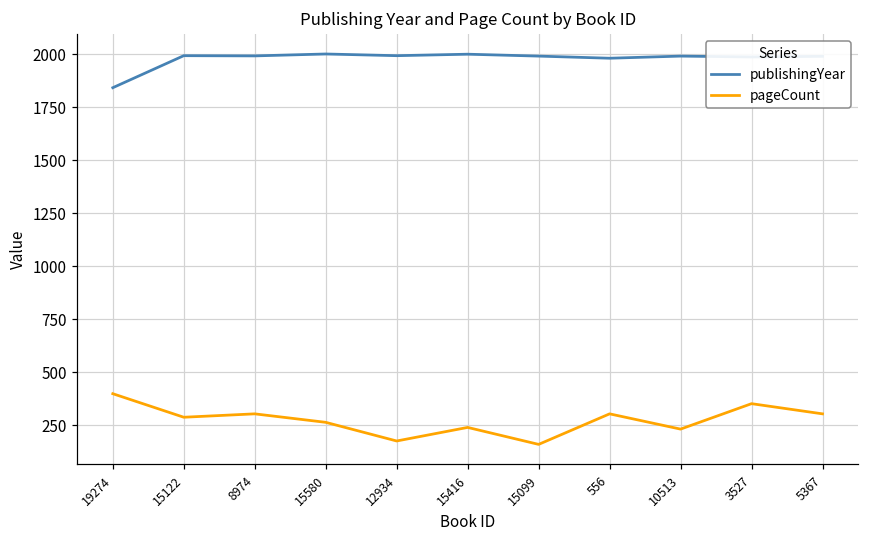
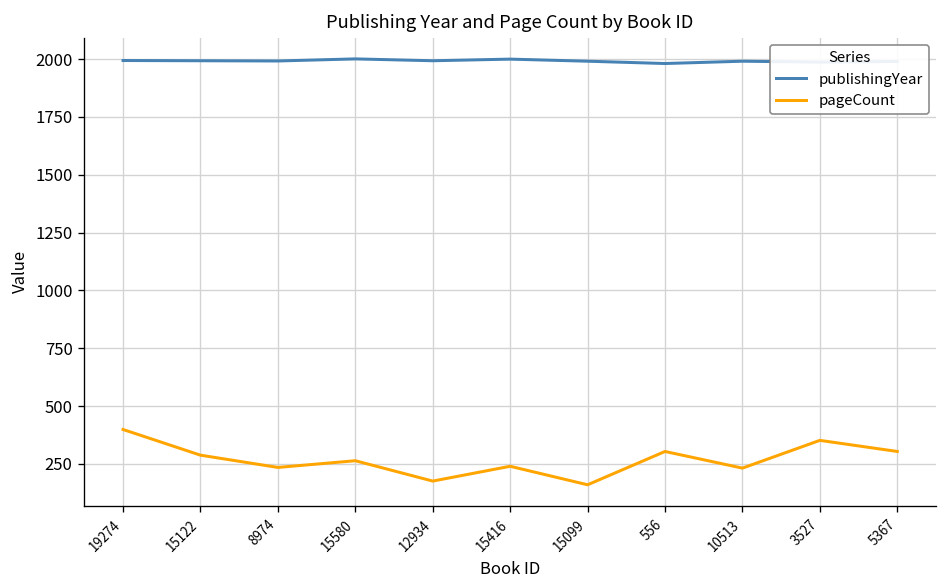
  {
    "publishingYear": {
-     "19274": 1840,
+     "19274": 1990,
      "15122": 1990,
      "8974": 1990,
      "15580": 2000,
      "12934": 1990,
      "15416": 2000,
      "15099": 1990,
      "556": 1980,
      "10513": 1990
    },
    "pageCount": {
      "19274": 400,
      "15122": 290,
-     "8974": 300,
+     "8974": 240,
      "15580": 260,
      "12934": 180,
      "15416": 240,
      "15099": 160,
      "556": 300,
      "10513": 230,
      "3527": 350,
      "5367": 300
    }
  }
